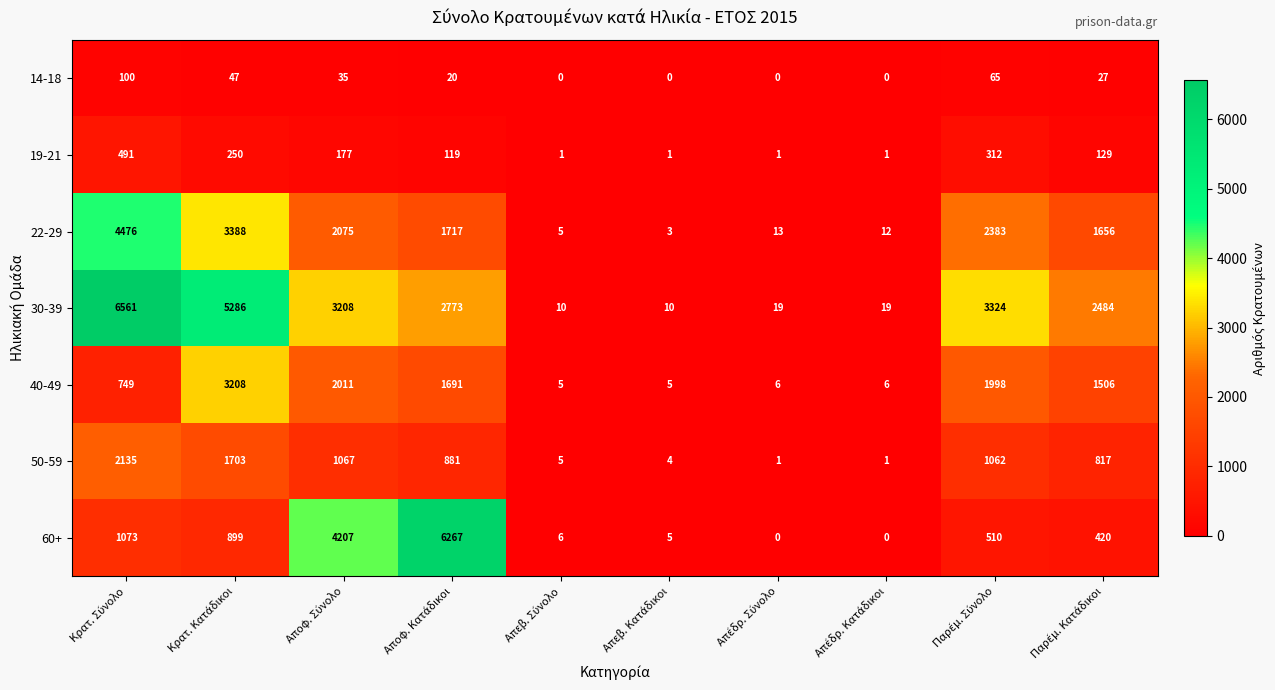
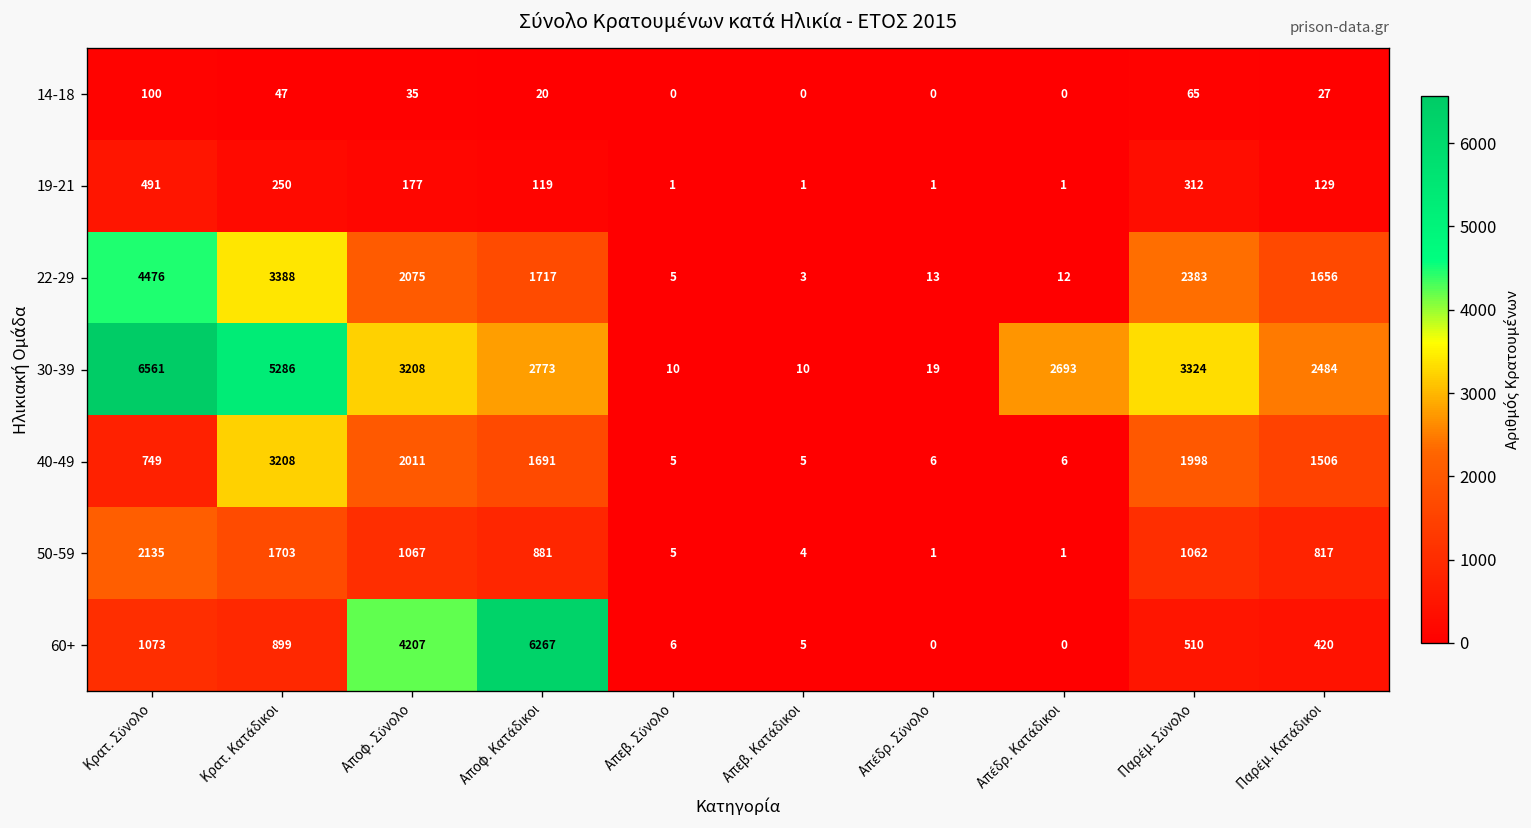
  {
    "14-18": {
      "Κρατ. Σύνολο": 100,
      "Κρατ. Κατάδικοι": 47,
      "Αποφ. Σύνολο": 35,
      "Αποφ. Κατάδικοι": 20,
      "Απεβ. Σύνολο": 0,
      "Απεβ. Κατάδικοι": 0,
      "Απέδρ. Σύνολο": 0,
      "Απέδρ. Κατάδικοι": 0,
      "Παρέμ. Σύνολο": 65,
      "Παρέμ. Κατάδικοι": 27
    },
    "19-21": {
      "Κρατ. Σύνολο": 491,
      "Κρατ. Κατάδικοι": 250,
      "Αποφ. Σύνολο": 177,
      "Αποφ. Κατάδικοι": 119,
      "Απεβ. Σύνολο": 1,
      "Απεβ. Κατάδικοι": 1,
      "Απέδρ. Σύνολο": 1,
      "Απέδρ. Κατάδικοι": 1,
      "Παρέμ. Σύνολο": 312,
      "Παρέμ. Κατάδικοι": 129
    },
    "22-29": {
      "Κρατ. Σύνολο": 4476,
      "Κρατ. Κατάδικοι": 3388,
      "Αποφ. Σύνολο": 2075,
      "Αποφ. Κατάδικοι": 1717,
      "Απεβ. Σύνολο": 5,
      "Απεβ. Κατάδικοι": 3,
      "Απέδρ. Σύνολο": 13,
      "Απέδρ. Κατάδικοι": 12,
      "Παρέμ. Σύνολο": 2383,
      "Παρέμ. Κατάδικοι": 1656
    },
    "30-39": {
      "Κρατ. Σύνολο": 6561,
      "Κρατ. Κατάδικοι": 5286,
      "Αποφ. Σύνολο": 3208,
      "Αποφ. Κατάδικοι": 2773,
      "Απεβ. Σύνολο": 10,
      "Απεβ. Κατάδικοι": 10,
      "Απέδρ. Σύνολο": 19,
-     "Απέδρ. Κατάδικοι": 19,
+     "Απέδρ. Κατάδικοι": 2693,
      "Παρέμ. Σύνολο": 3324,
      "Παρέμ. Κατάδικοι": 2484
    },
    "40-49": {
      "Κρατ. Σύνολο": 749,
      "Κρατ. Κατάδικοι": 3208,
      "Αποφ. Σύνολο": 2011,
      "Αποφ. Κατάδικοι": 1691,
      "Απεβ. Σύνολο": 5,
      "Απεβ. Κατάδικοι": 5,
      "Απέδρ. Σύνολο": 6,
      "Απέδρ. Κατάδικοι": 6,
      "Παρέμ. Σύνολο": 1998,
      "Παρέμ. Κατάδικοι": 1506
    },
    "50-59": {
      "Κρατ. Σύνολο": 2135,
      "Κρατ. Κατάδικοι": 1703,
      "Αποφ. Σύνολο": 1067,
      "Αποφ. Κατάδικοι": 881,
      "Απεβ. Σύνολο": 5,
      "Απεβ. Κατάδικοι": 4,
      "Απέδρ. Σύνολο": 1,
      "Απέδρ. Κατάδικοι": 1,
      "Παρέμ. Σύνολο": 1062,
      "Παρέμ. Κατάδικοι": 817
    },
    "60+": {
      "Κρατ. Σύνολο": 1073,
      "Κρατ. Κατάδικοι": 899,
      "Αποφ. Σύνολο": 4207,
      "Αποφ. Κατάδικοι": 6267,
      "Απεβ. Σύνολο": 6,
      "Απεβ. Κατάδικοι": 5,
      "Απέδρ. Σύνολο": 0,
      "Απέδρ. Κατάδικοι": 0,
      "Παρέμ. Σύνολο": 510,
      "Παρέμ. Κατάδικοι": 420
    }
  }
